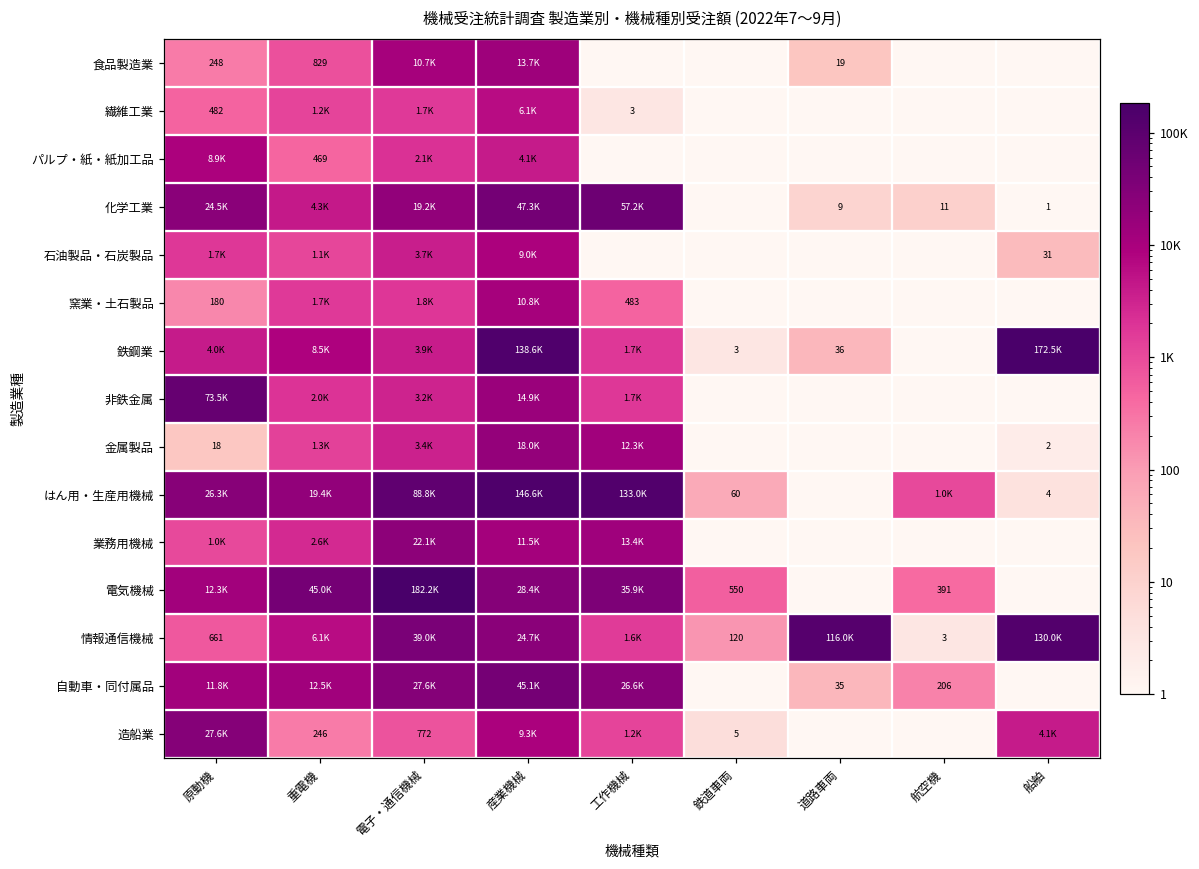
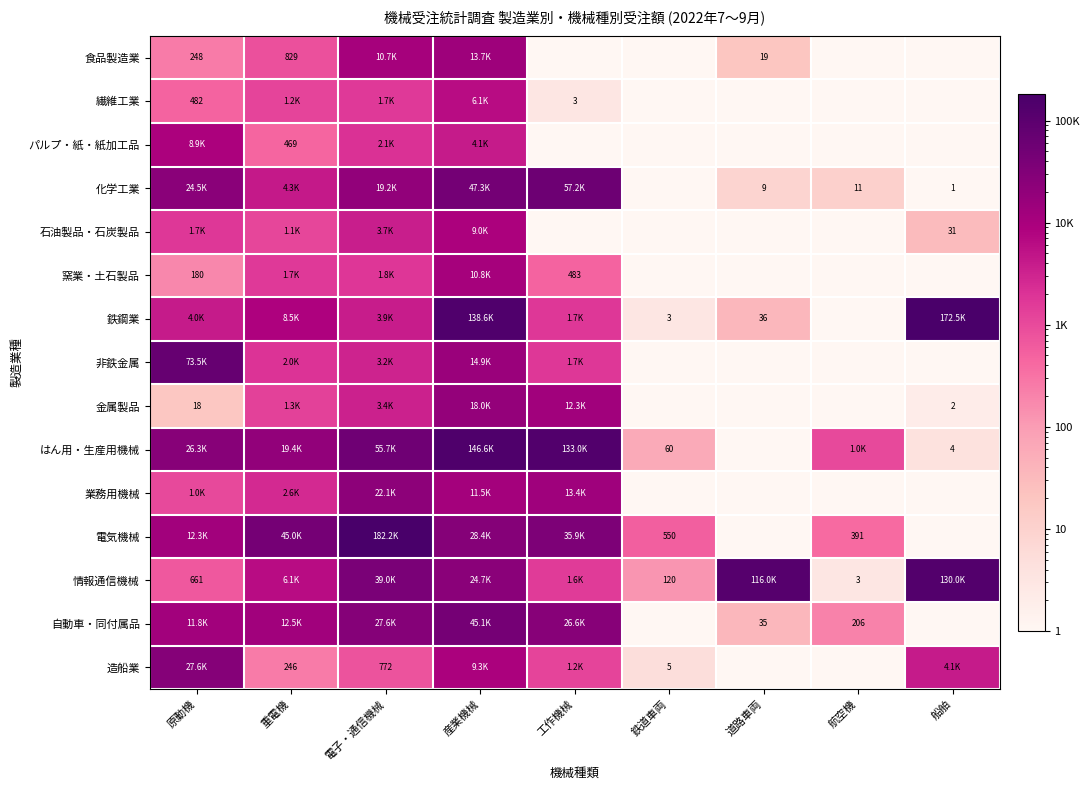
  {
    "食品製造業": {
      "原動機": "248",
      "重電機": "829",
      "電子・通信機械": "10.7K",
      "産業機械": "13.7K",
      "道路車両": "19"
    },
    "繊維工業": {
      "原動機": "482",
      "重電機": "1.2K",
      "電子・通信機械": "1.7K",
      "産業機械": "6.1K",
      "工作機械": "3"
    },
    "パルプ・紙・紙加工品": {
      "原動機": "8.9K",
      "重電機": "469",
      "電子・通信機械": "2.1K",
      "産業機械": "4.1K"
    },
    "化学工業": {
      "原動機": "24.5K",
      "重電機": "4.3K",
      "電子・通信機械": "19.2K",
      "産業機械": "47.3K",
      "工作機械": "57.2K",
      "道路車両": "9",
      "航空機": "11",
      "船舶": "1"
    },
    "石油製品・石炭製品": {
      "原動機": "1.7K",
      "重電機": "1.1K",
      "電子・通信機械": "3.7K",
      "産業機械": "9.0K",
      "船舶": "31"
    },
    "窯業・土石製品": {
      "原動機": "180",
      "重電機": "1.7K",
      "電子・通信機械": "1.8K",
      "産業機械": "10.8K",
      "工作機械": "483"
    },
    "鉄鋼業": {
      "原動機": "4.0K",
      "重電機": "8.5K",
      "電子・通信機械": "3.9K",
      "産業機械": "138.6K",
      "工作機械": "1.7K",
      "鉄道車両": "3",
      "道路車両": "36",
      "船舶": "172.5K"
    },
    "非鉄金属": {
      "原動機": "73.5K",
      "重電機": "2.0K",
      "電子・通信機械": "3.2K",
      "産業機械": "14.9K",
      "工作機械": "1.7K"
    },
    "金属製品": {
      "原動機": "18",
      "重電機": "1.3K",
      "電子・通信機械": "3.4K",
      "産業機械": "18.0K",
      "工作機械": "12.3K",
      "船舶": "2"
    },
    "はん用・生産用機械": {
      "原動機": "26.3K",
      "重電機": "19.4K",
-     "電子・通信機械": "88.8K",
+     "電子・通信機械": "55.7K",
      "産業機械": "146.6K",
      "工作機械": "133.0K",
      "鉄道車両": "60",
      "航空機": "1.0K",
      "船舶": "4"
    },
    "業務用機械": {
      "原動機": "1.0K",
      "重電機": "2.6K",
      "電子・通信機械": "22.1K",
      "産業機械": "11.5K",
      "工作機械": "13.4K"
    },
    "電気機械": {
      "原動機": "12.3K",
      "重電機": "45.0K",
      "電子・通信機械": "182.2K",
      "産業機械": "28.4K",
      "工作機械": "35.9K",
      "鉄道車両": "550",
      "航空機": "391"
    },
    "情報通信機械": {
      "原動機": "661",
      "重電機": "6.1K",
      "電子・通信機械": "39.0K",
      "産業機械": "24.7K",
      "工作機械": "1.6K",
      "鉄道車両": "120",
      "道路車両": "116.0K",
      "航空機": "3",
      "船舶": "130.0K"
    },
    "自動車・同付属品": {
      "原動機": "11.8K",
      "重電機": "12.5K",
      "電子・通信機械": "27.6K",
      "産業機械": "45.1K",
      "工作機械": "26.6K",
      "道路車両": "35",
      "航空機": "206"
    },
    "造船業": {
      "原動機": "27.6K",
      "重電機": "246",
      "電子・通信機械": "772",
      "産業機械": "9.3K",
      "工作機械": "1.2K",
      "鉄道車両": "5",
      "船舶": "4.1K"
    }
  }
